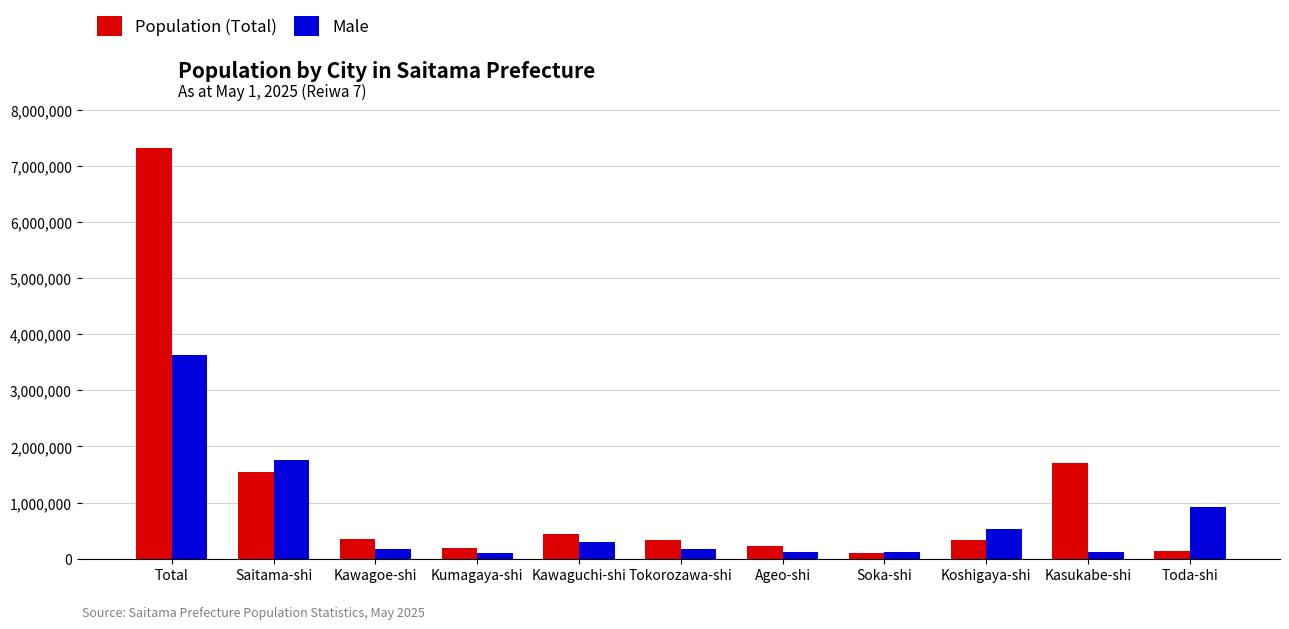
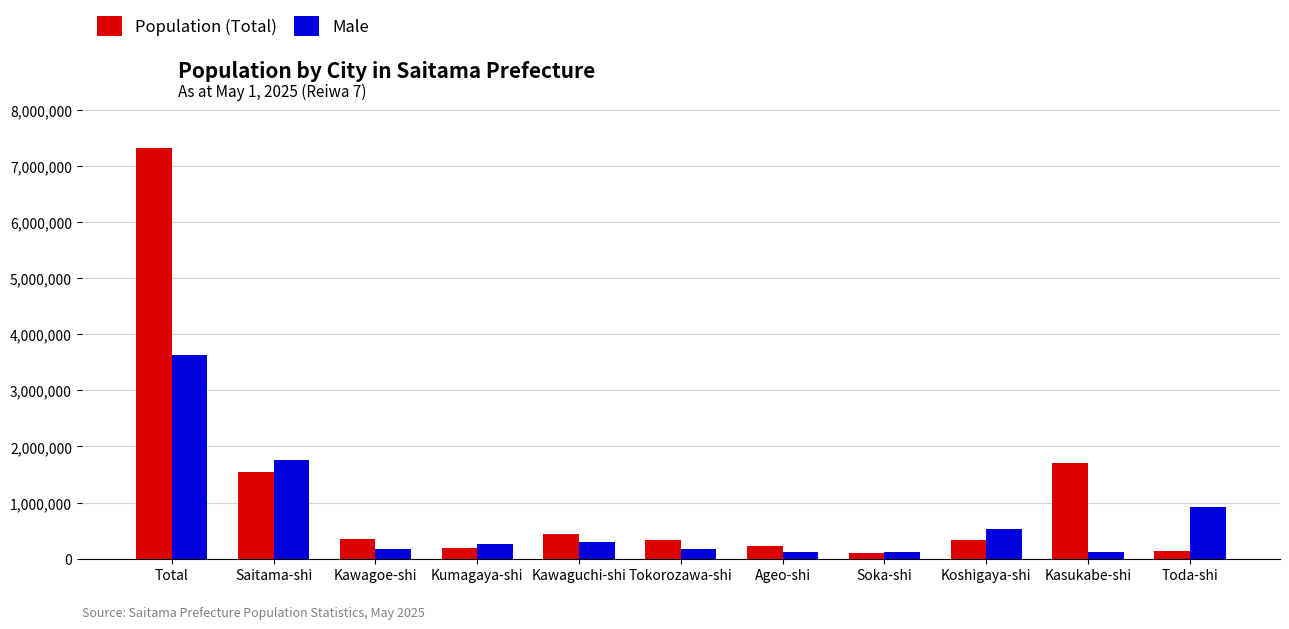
  {
    "Population (Total)": {
      "Total": "7,300,000",
      "Saitama-shi": "1,500,000",
      "Kawagoe-shi": "400,000",
      "Kumagaya-shi": "200,000",
      "Kawaguchi-shi": "400,000",
      "Tokorozawa-shi": "300,000",
      "Ageo-shi": "200,000",
      "Soka-shi": "100,000",
      "Koshigaya-shi": "300,000",
      "Kasukabe-shi": "1,700,000",
      "Toda-shi": "100,000"
    },
    "Male": {
      "Total": "3,600,000",
      "Saitama-shi": "1,800,000",
      "Kawagoe-shi": "200,000",
-     "Kumagaya-shi": "100,000",
+     "Kumagaya-shi": "300,000",
      "Kawaguchi-shi": "300,000",
      "Tokorozawa-shi": "200,000",
      "Ageo-shi": "100,000",
      "Soka-shi": "100,000",
      "Koshigaya-shi": "500,000",
      "Kasukabe-shi": "100,000",
      "Toda-shi": "900,000"
    }
  }
